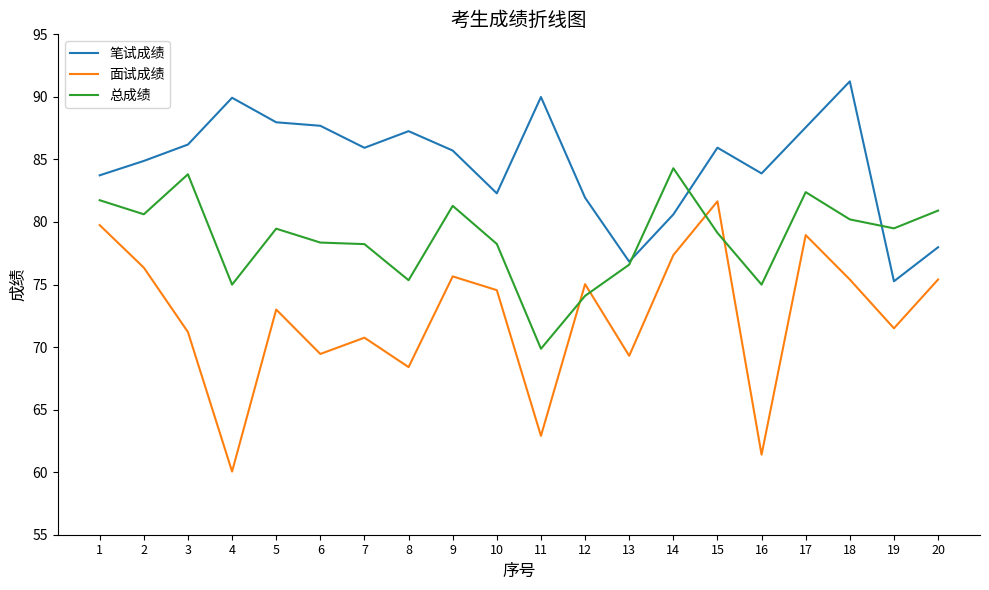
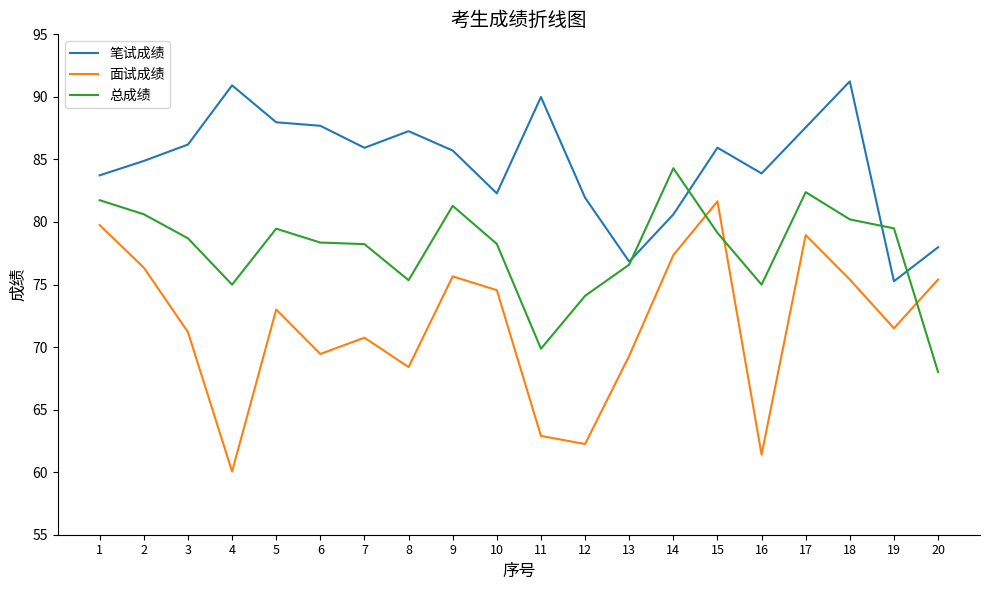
  {
    "笔试成绩": {
      "1": 83.7,
      "2": 84.9,
      "3": 86.2,
-     "4": 89.9,
+     "4": 90.9,
      "5": 88.0,
      "6": 87.7,
      "7": 85.9,
      "8": 87.3,
      "9": 85.7,
      "10": 82.3,
      "11": 90.0,
      "12": 81.9,
      "13": 76.8,
      "14": 80.6,
      "15": 85.9,
      "16": 83.9,
      "17": 87.6,
      "18": 91.2,
      "19": 75.3,
      "20": 78.0
    },
    "面试成绩": {
      "1": 79.8,
      "2": 76.4,
      "3": 71.2,
      "4": 60.1,
      "5": 73.0,
      "6": 69.5,
      "7": 70.8,
      "8": 68.4,
      "9": 75.7,
      "10": 74.6,
      "11": 62.9,
-     "12": 75.0,
+     "12": 62.3,
      "13": 69.3,
      "14": 77.4,
      "15": 81.7,
      "16": 61.4,
      "17": 79.0,
      "18": 75.4,
      "19": 71.5,
      "20": 75.4
    },
    "总成绩": {
      "1": 81.7,
      "2": 80.6,
-     "3": 83.8,
+     "3": 78.7,
      "4": 75.0,
      "5": 79.5,
      "6": 78.4,
      "7": 78.2,
      "8": 75.3,
      "9": 81.3,
      "10": 78.2,
      "11": 69.9,
      "12": 74.1,
      "13": 76.6,
      "14": 84.3,
      "15": 79.1,
      "16": 75.0,
      "17": 82.4,
      "18": 80.2,
      "19": 79.5,
-     "20": 80.9
+     "20": 68.0
    }
  }
